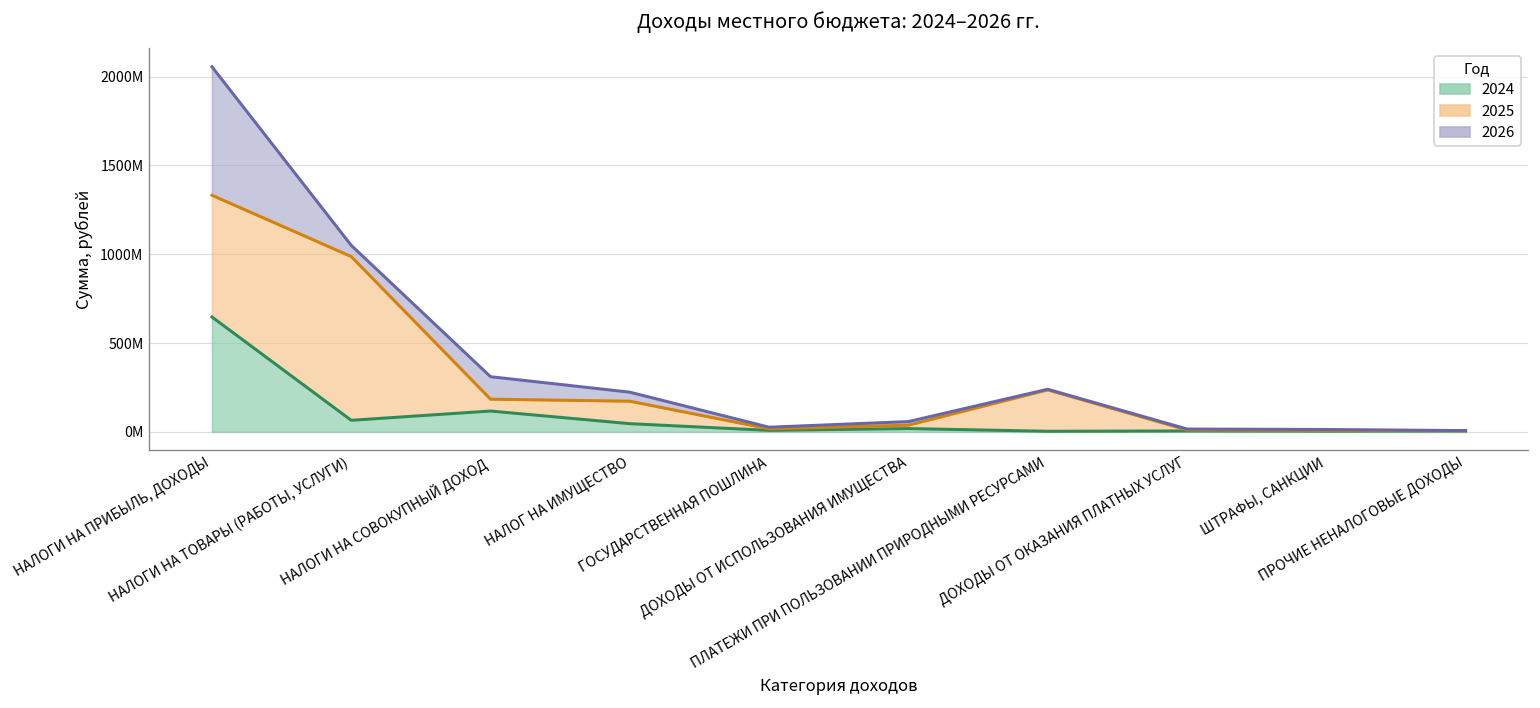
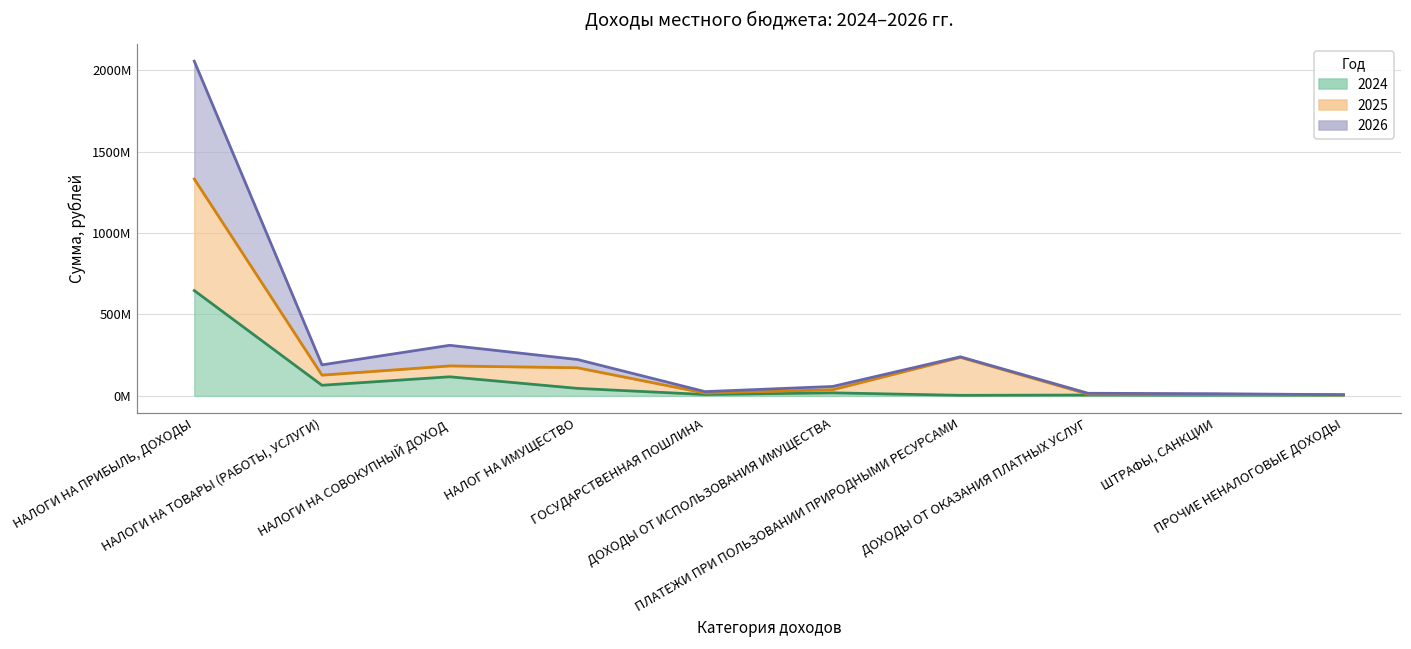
  {
    "2025": {
      "НАЛОГИ НА ПРИБЫЛЬ, ДОХОДЫ": 690000000,
-     "НАЛОГИ НА ТОВАРЫ (РАБОТЫ, УСЛУГИ)": 920000000,
+     "НАЛОГИ НА ТОВАРЫ (РАБОТЫ, УСЛУГИ)": 60000000,
      "НАЛОГИ НА СОВОКУПНЫЙ ДОХОД": 70000000,
      "НАЛОГ НА ИМУЩЕСТВО": 130000000,
      "ДОХОДЫ ОТ ИСПОЛЬЗОВАНИЯ ИМУЩЕСТВА": 20000000
    }
  }
